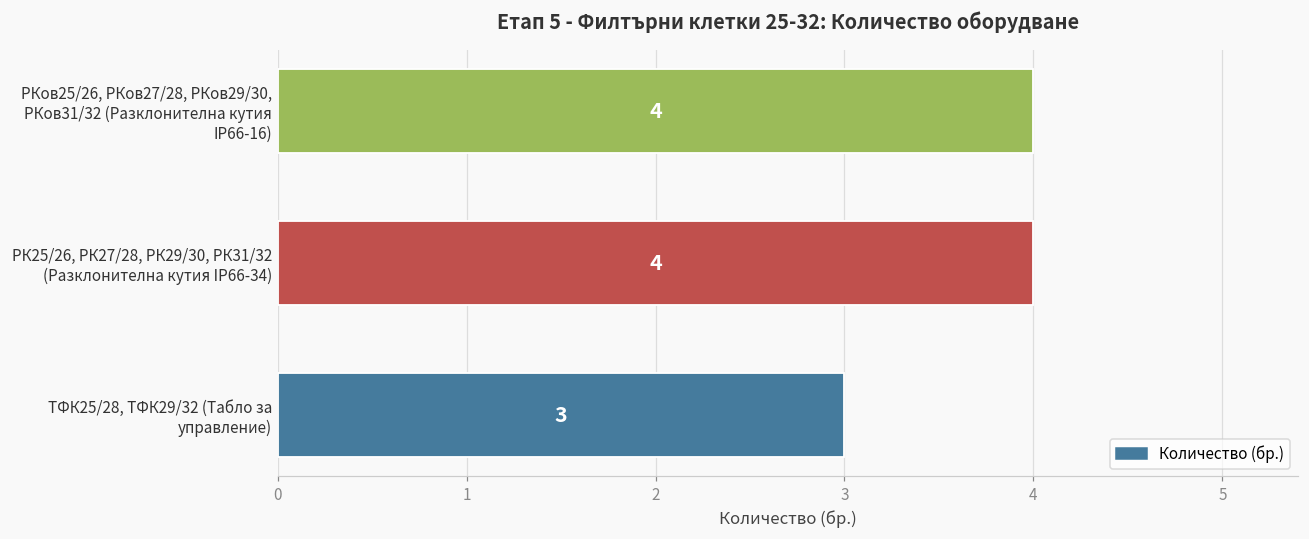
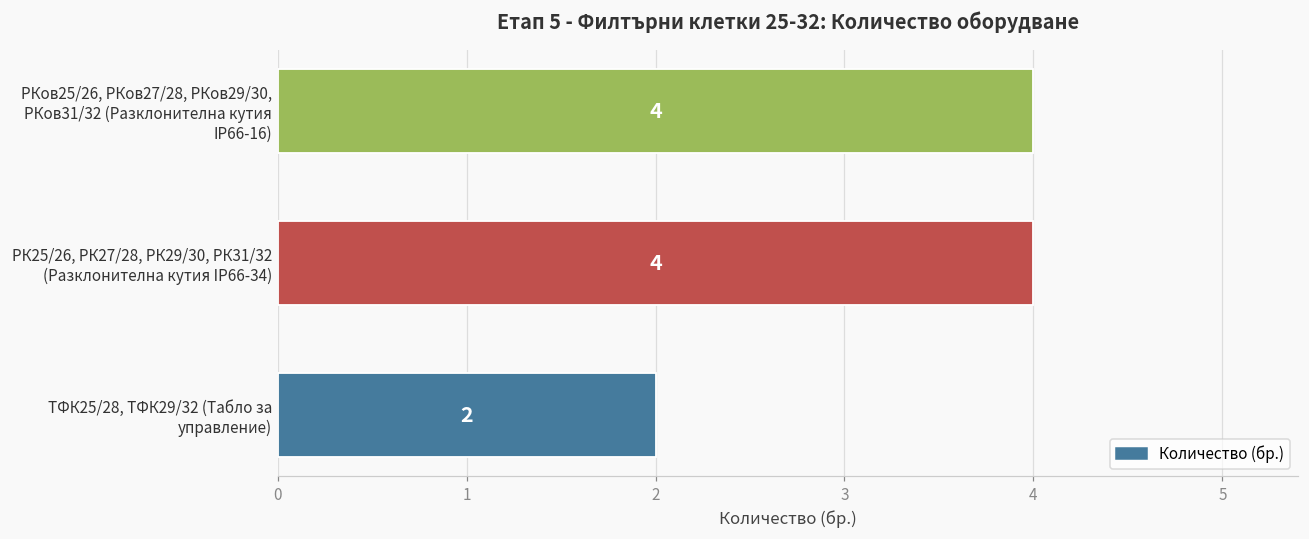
  {
    "РКов25/26, РКов27/28, РКов29/30, РКов31/32 (Разклонителна кутия IP66-16)": 4,
    "РК25/26, РК27/28, РК29/30, РК31/32 (Разклонителна кутия IP66-34)": 4,
-   "ТФК25/28, ТФК29/32 (Табло за управление)": 3
+   "ТФК25/28, ТФК29/32 (Табло за управление)": 2
  }
